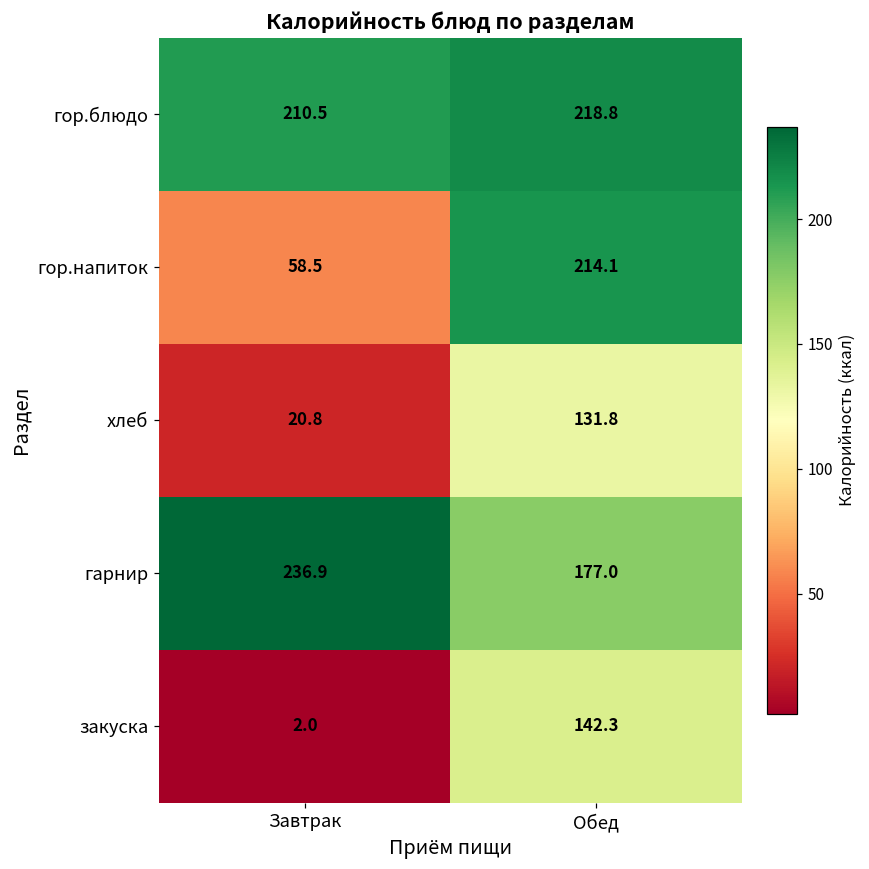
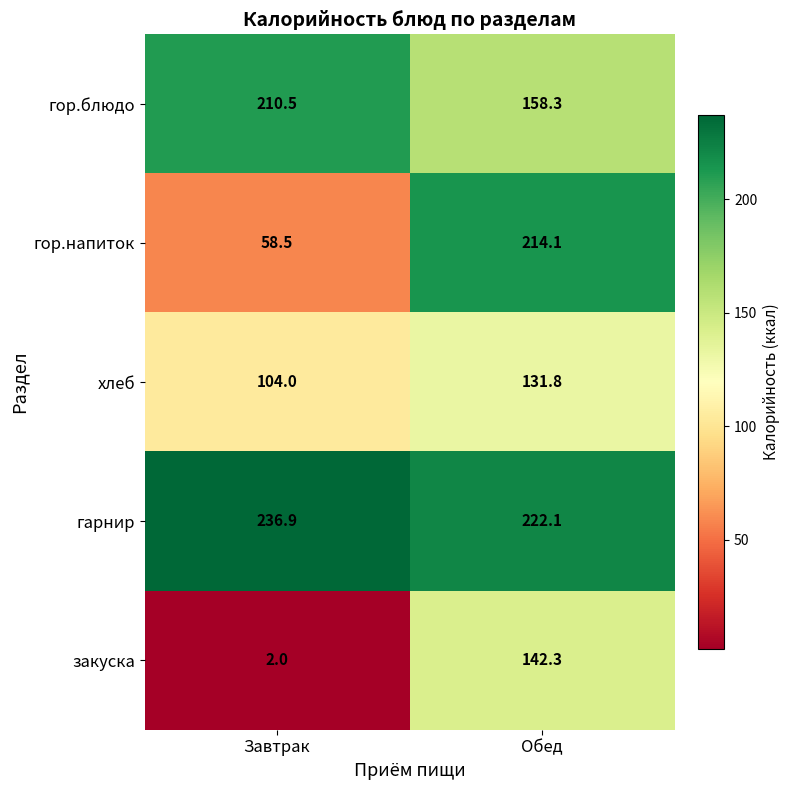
  {
    "гор.блюдо": {
      "Завтрак": 210.5,
-     "Обед": 218.8
+     "Обед": 158.3
    },
    "гор.напиток": {
      "Завтрак": 58.5,
      "Обед": 214.1
    },
    "хлеб": {
-     "Завтрак": 20.8,
+     "Завтрак": 104.0,
      "Обед": 131.8
    },
    "гарнир": {
      "Завтрак": 236.9,
-     "Обед": 177.0
+     "Обед": 222.1
    },
    "закуска": {
      "Завтрак": 2.0,
      "Обед": 142.3
    }
  }
